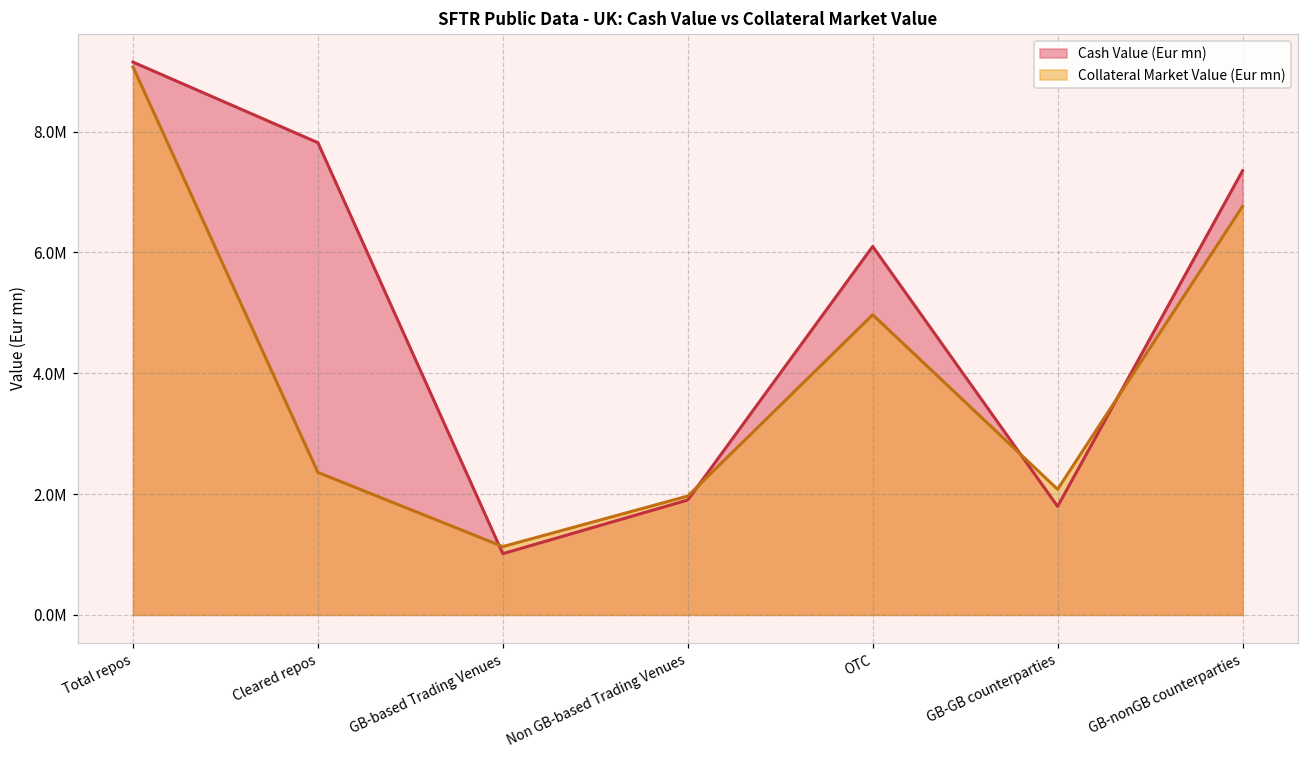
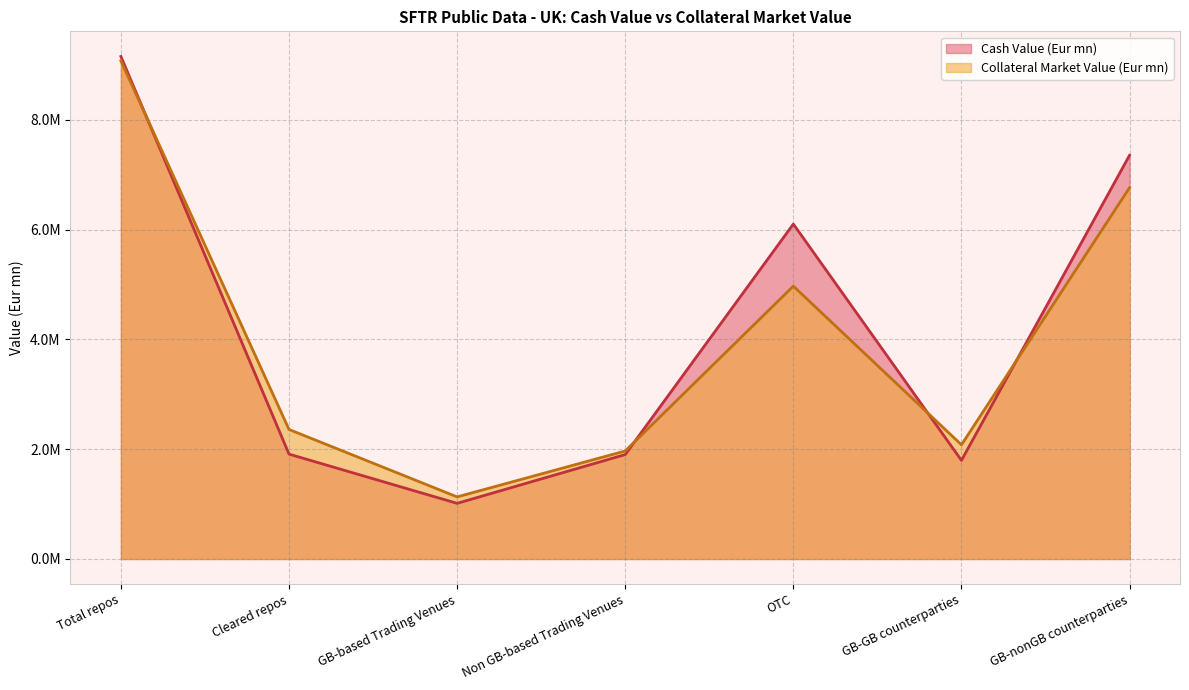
  {
    "Cash Value (Eur mn)": {
      "Total repos": 9200000,
-     "Cleared repos": 7800000,
+     "Cleared repos": 1900000,
      "GB-based Trading Venues": 1000000,
      "Non GB-based Trading Venues": 1900000,
      "OTC": 6100000,
      "GB-GB counterparties": 1800000,
      "GB-nonGB counterparties": 7400000
    },
    "Collateral Market Value (Eur mn)": {
      "Total repos": 9100000,
      "Cleared repos": 2400000,
      "GB-based Trading Venues": 1100000,
      "Non GB-based Trading Venues": 2000000,
      "OTC": 5000000,
      "GB-GB counterparties": 2100000,
      "GB-nonGB counterparties": 6800000
    }
  }
